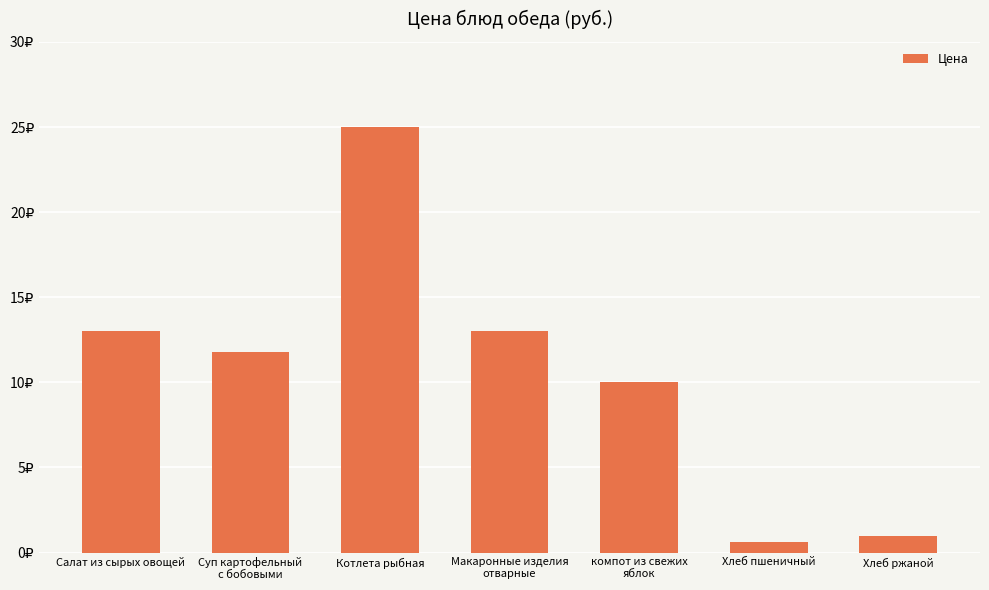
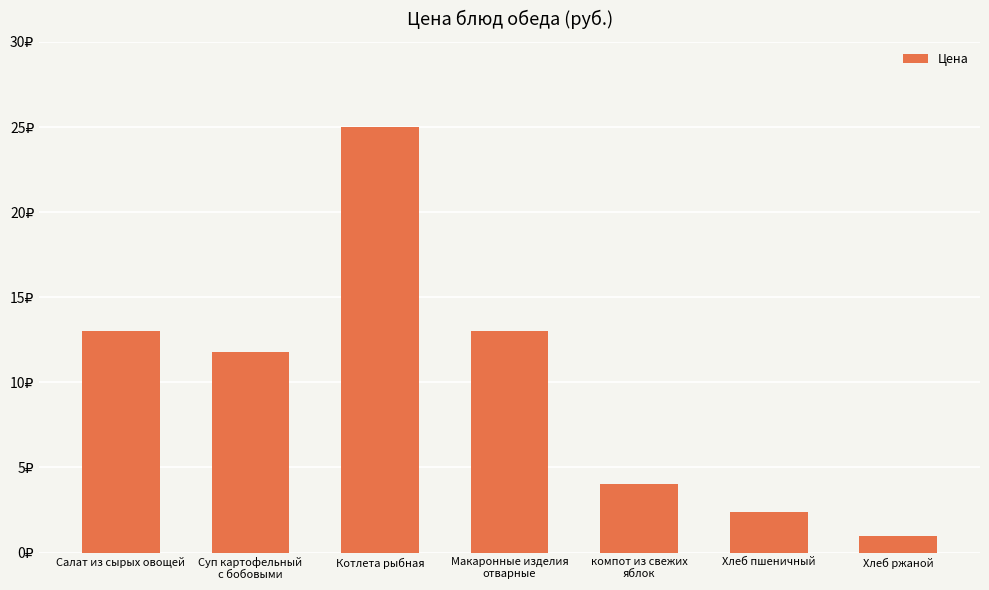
  {
    "Салат из сырых овощей": "13.0₽",
    "Суп картофельный с бобовыми": "11.8₽",
    "Котлета рыбная": "25.0₽",
    "Макаронные изделия отварные": "13.0₽",
-   "компот из свежих яблок": "10₽",
-   "Хлеб пшеничный": "0.6₽",
+   "компот из свежих яблок": "4₽",
+   "Хлеб пшеничный": "2.4₽",
    "Хлеб ржаной": "1.0₽"
  }
